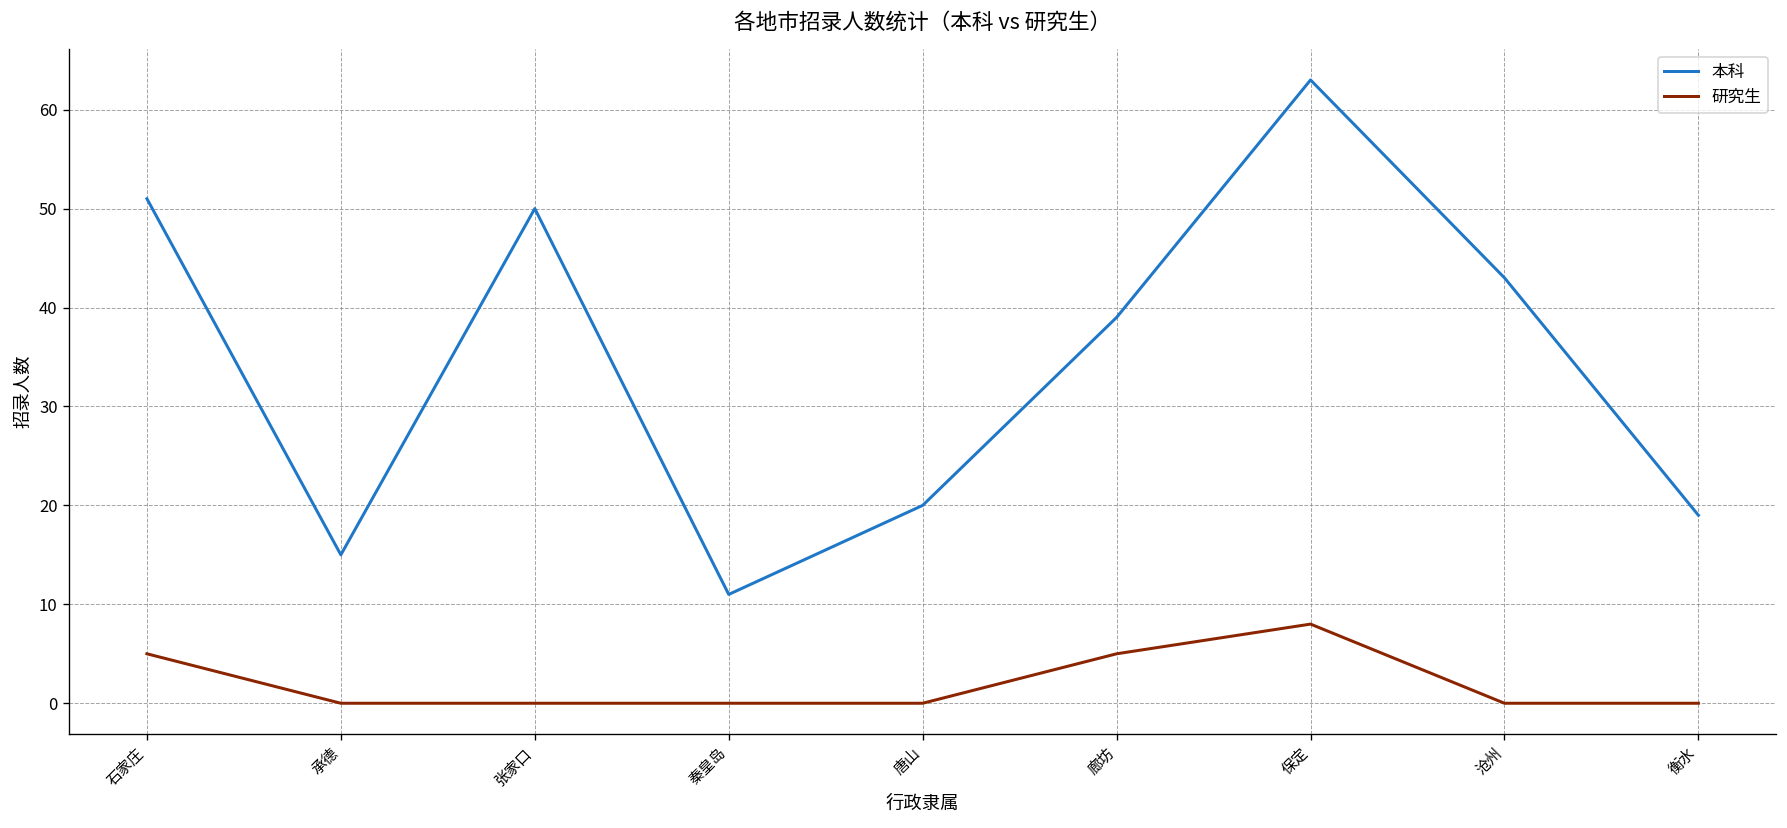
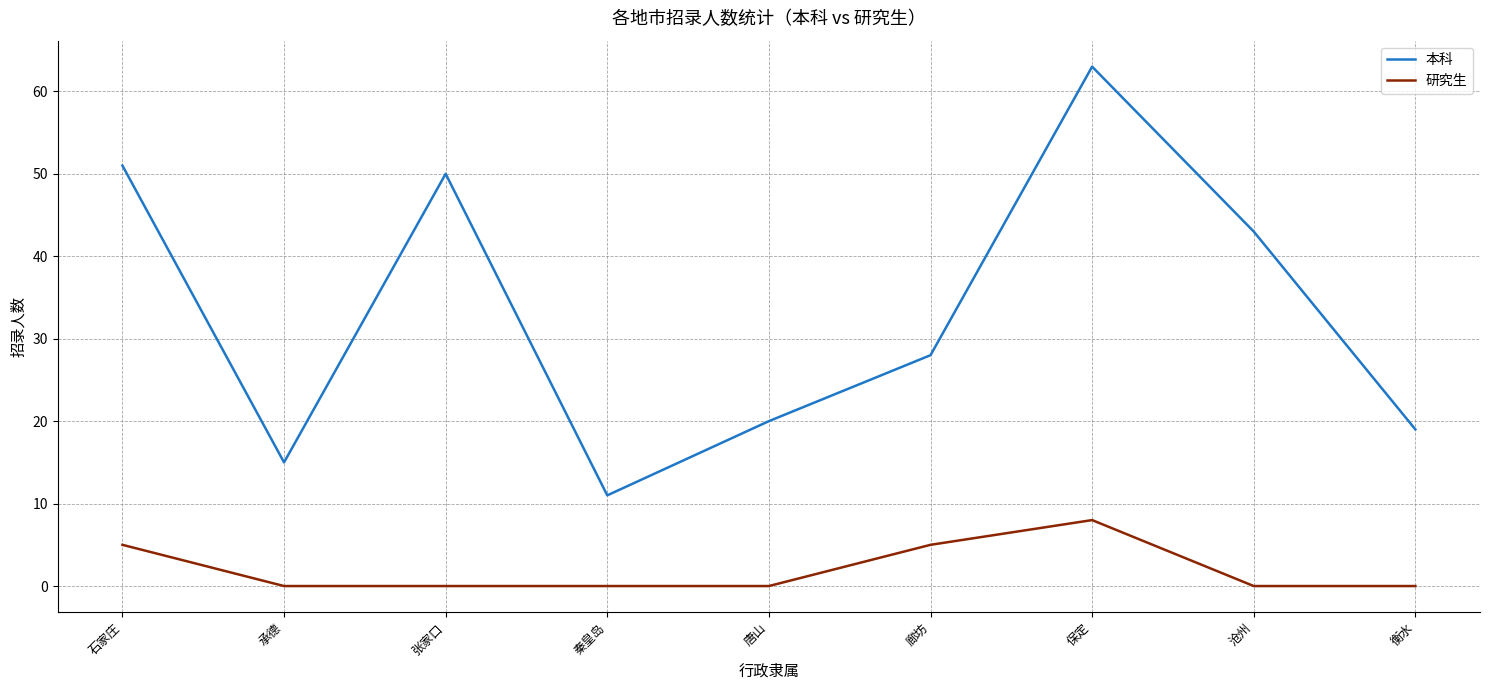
  {
    "本科": {
      "石家庄": 51,
      "承德": 15,
      "张家口": 50,
      "秦皇岛": 11,
      "唐山": 20,
-     "廊坊": 39,
+     "廊坊": 28,
      "保定": 63,
      "沧州": 43,
      "衡水": 19
    },
    "研究生": {
      "石家庄": 5,
      "承德": 0,
      "张家口": 0,
      "秦皇岛": 0,
      "唐山": 0,
      "廊坊": 5,
      "保定": 8,
      "沧州": 0,
      "衡水": 0
    }
  }
